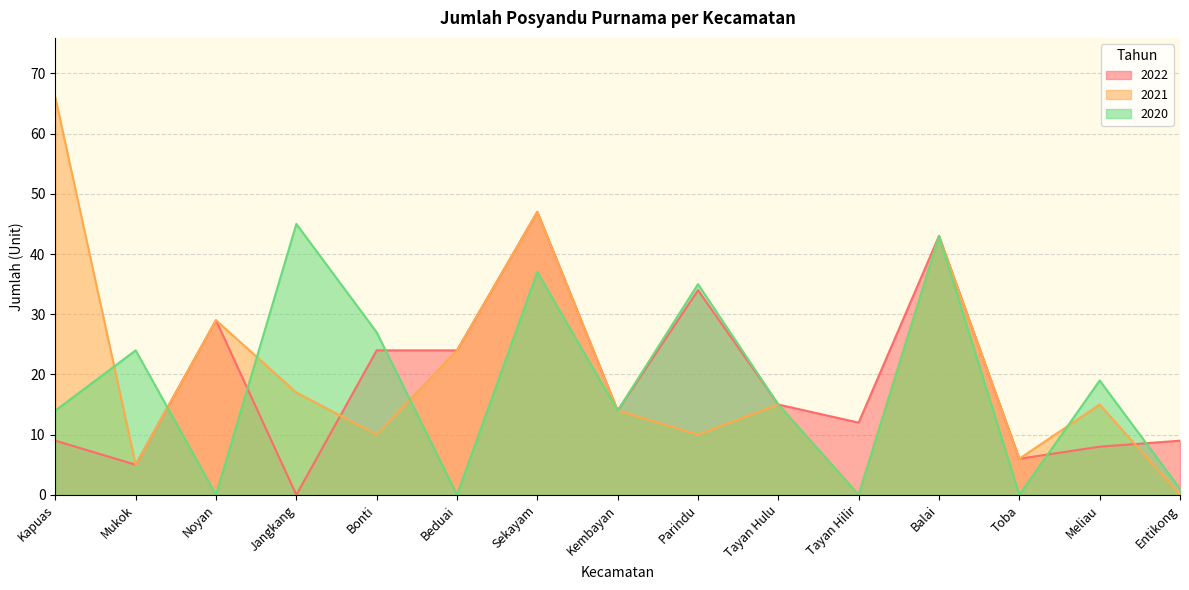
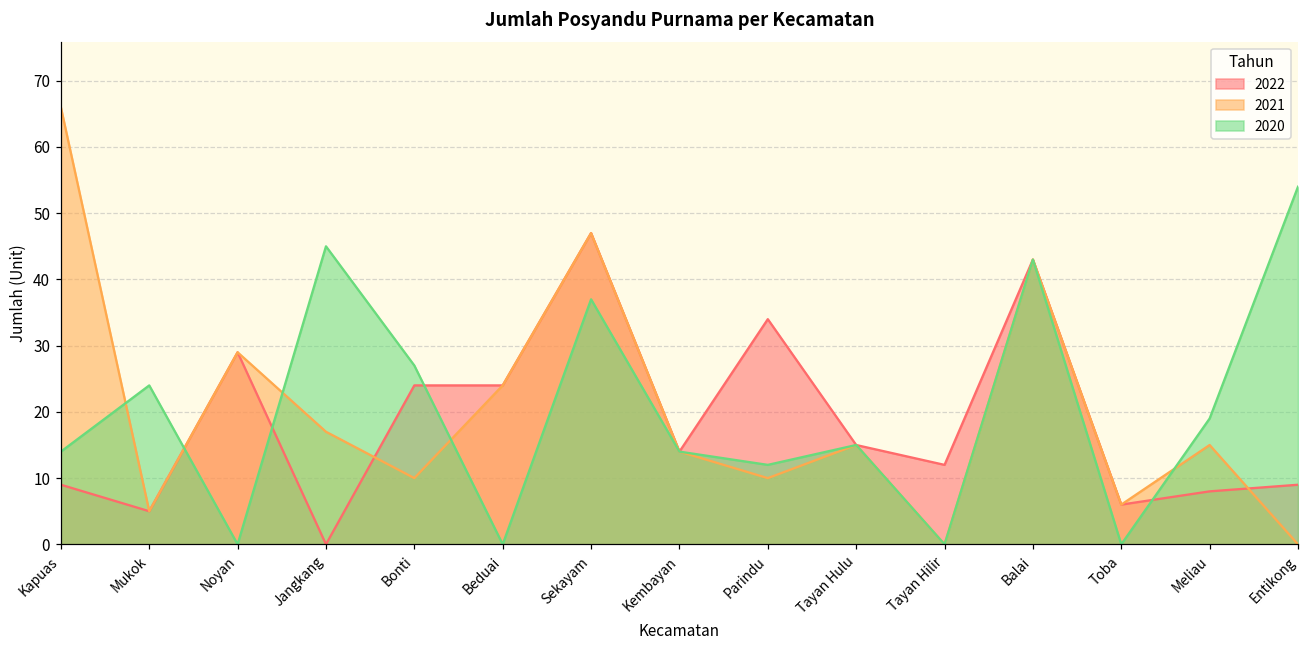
  {
    "2020": {
      "Kapuas": 14,
      "Mukok": 24,
      "Noyan": 0,
      "Jangkang": 45,
      "Bonti": 27,
      "Beduai": 0,
      "Sekayam": 37,
-     "Parindu": 35,
+     "Parindu": 12,
      "Toba": 0,
      "Meliau": 19,
-     "Entikong": 1
+     "Entikong": 54
    }
  }
